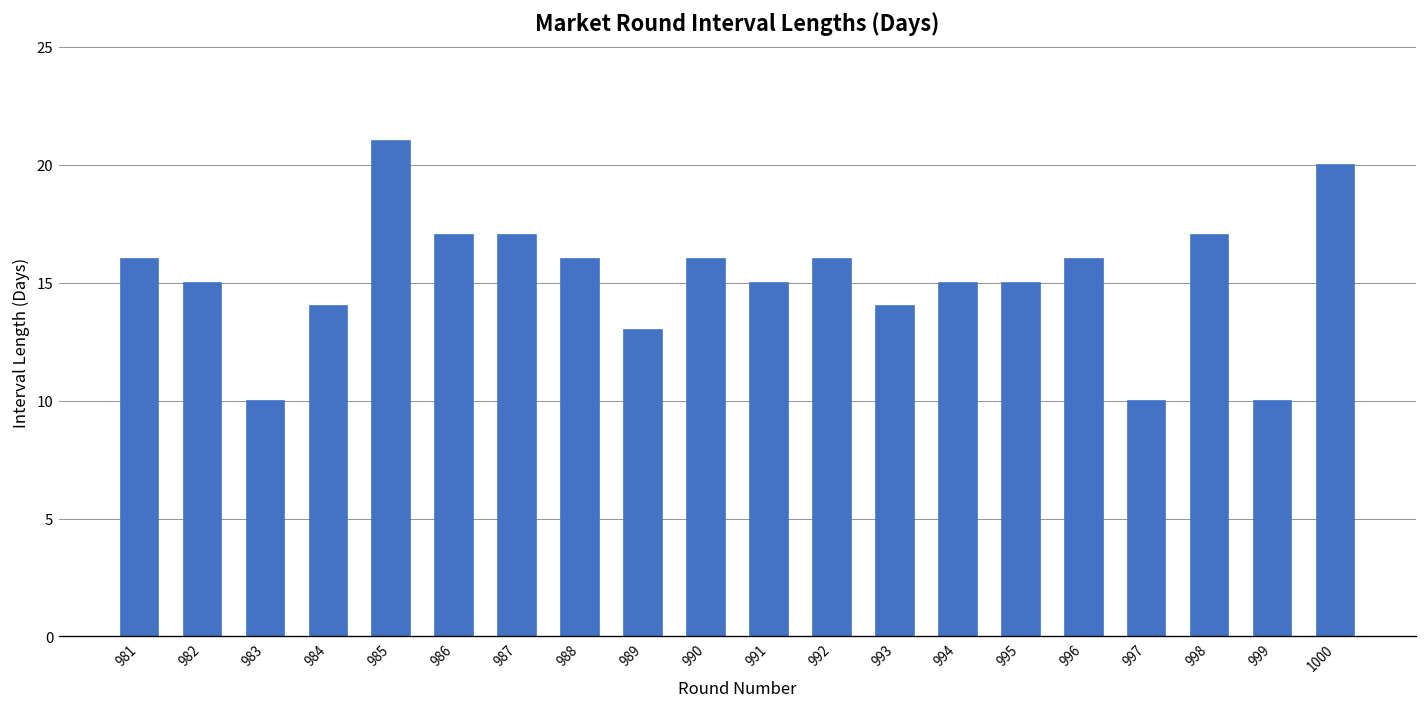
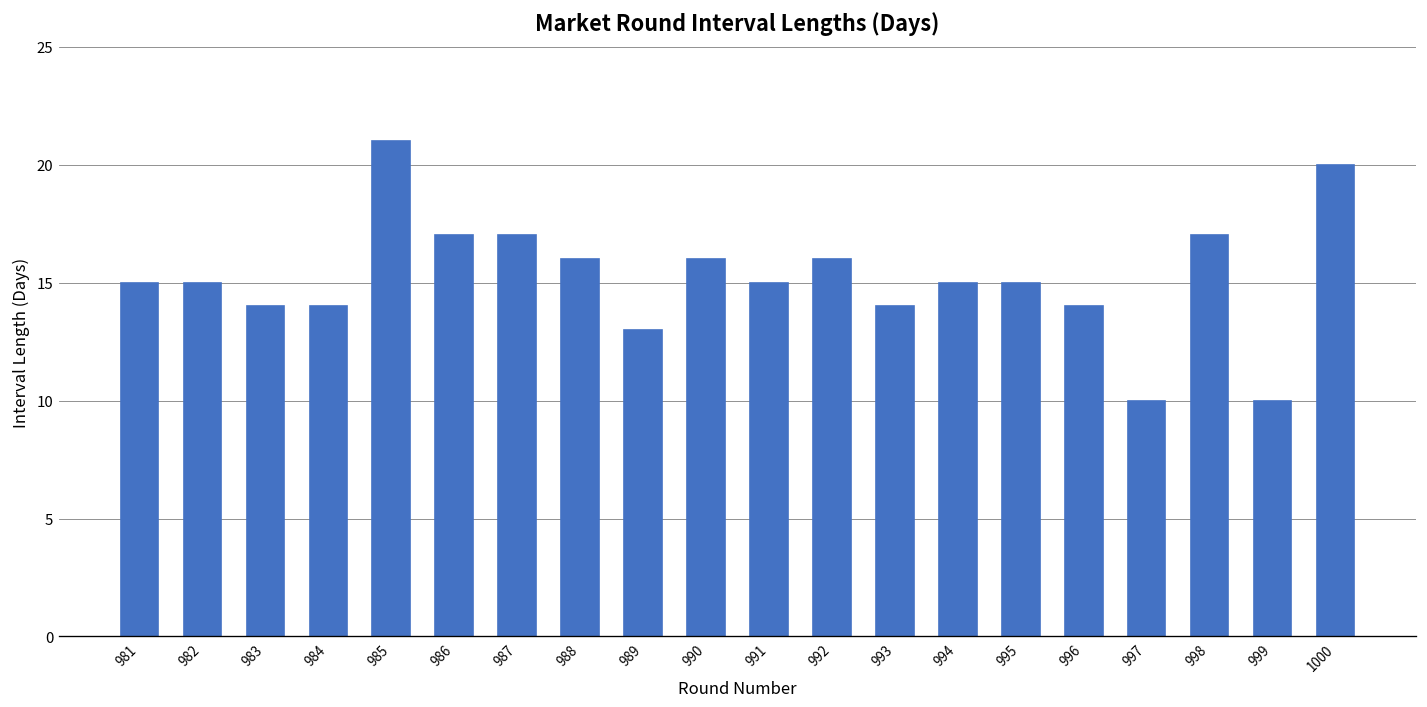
  {
-   "981": 16,
+   "981": 15,
    "982": 15,
-   "983": 10,
+   "983": 14,
    "984": 14,
    "985": 21,
    "986": 17,
    "987": 17,
    "988": 16,
    "989": 13,
    "990": 16,
    "991": 15,
    "992": 16,
    "993": 14,
    "994": 15,
    "995": 15,
-   "996": 16,
+   "996": 14,
    "997": 10,
    "998": 17,
    "999": 10,
    "1000": 20
  }
